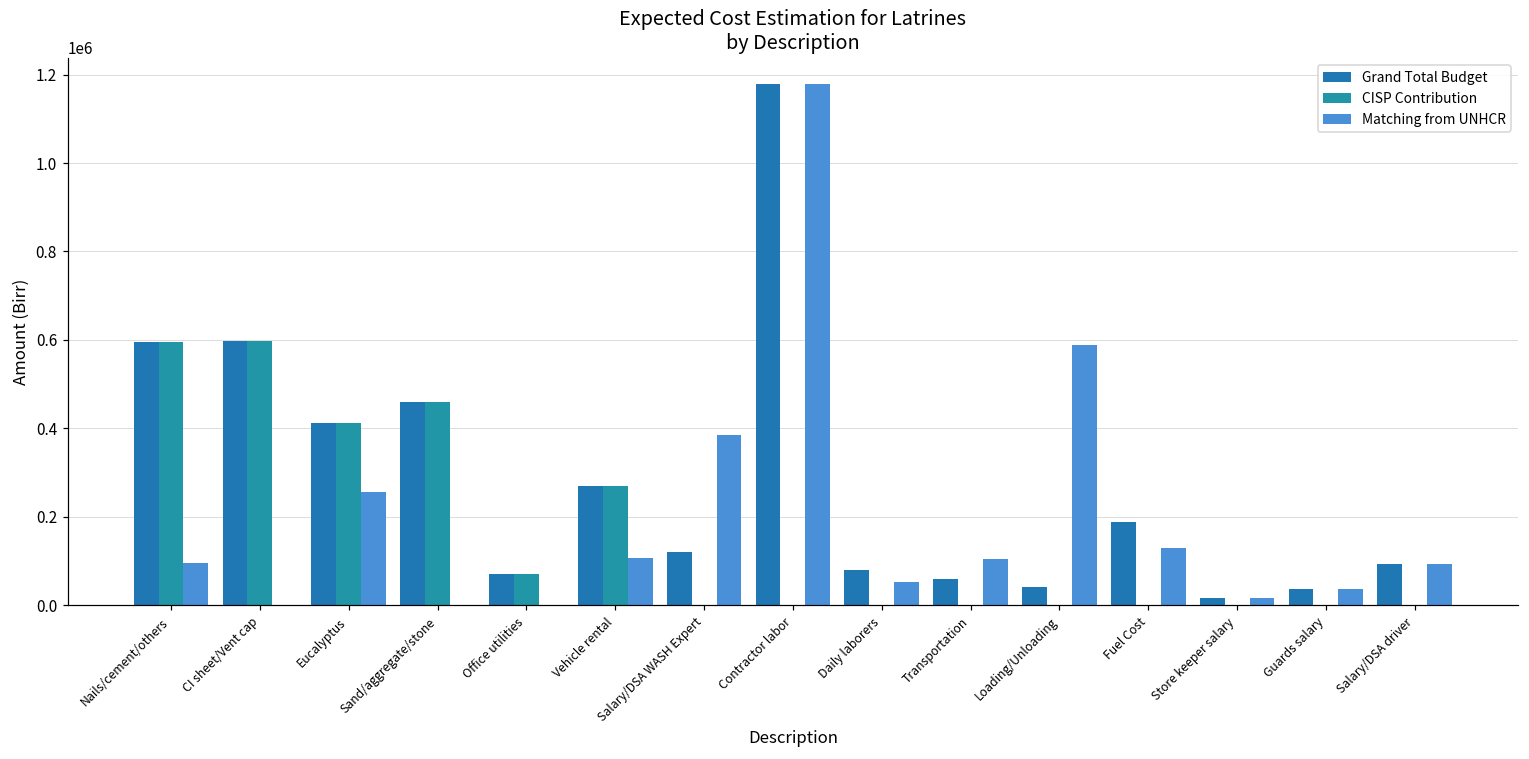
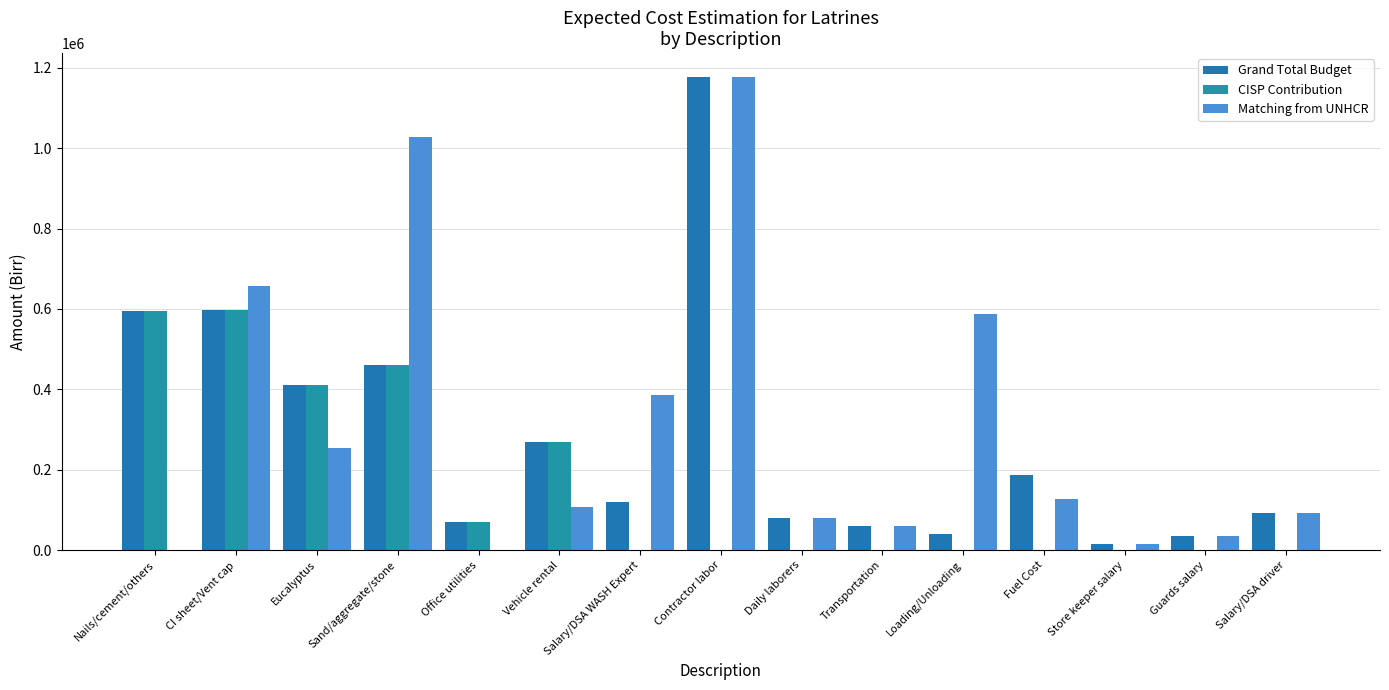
  {
    "Matching from UNHCR": {
-     "Nails/cement/others": 90000,
-     "CI sheet/Vent cap": 0,
+     "Nails/cement/others": 0,
+     "CI sheet/Vent cap": 660000,
      "Eucalyptus": 260000,
-     "Sand/aggregate/stone": 0,
+     "Sand/aggregate/stone": 1030000,
      "Office utilities": 0,
      "Vehicle rental": 110000,
      "Salary/DSA WASH Expert": 390000,
      "Contractor labor": 1180000,
-     "Daily laborers": 50000,
-     "Transportation": 100000,
+     "Daily laborers": 80000,
+     "Transportation": 60000,
      "Loading/Unloading": 590000,
      "Fuel Cost": 130000,
      "Store keeper salary": 20000,
      "Guards salary": 40000,
      "Salary/DSA driver": 90000
    }
  }
